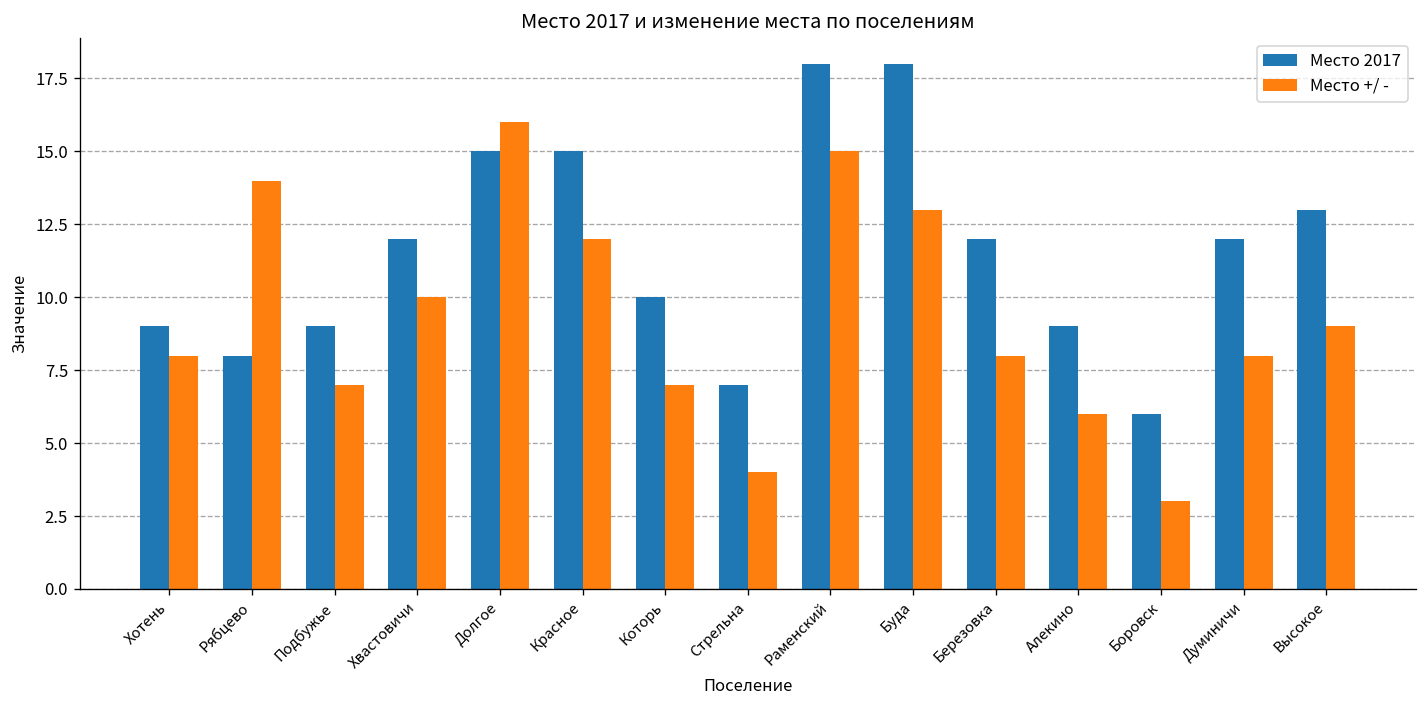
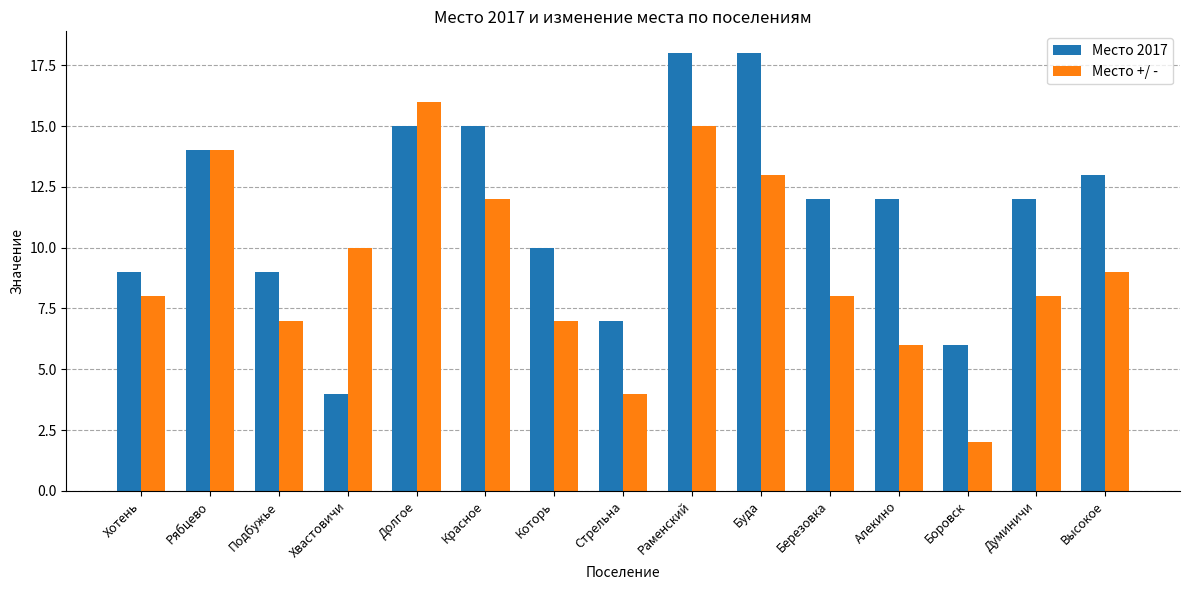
  {
    "Место 2017": {
      "Хотень": 9,
-     "Рябцево": 8,
+     "Рябцево": 14,
      "Подбужье": 9,
-     "Хвастовичи": 12,
+     "Хвастовичи": 4,
      "Долгое": 15,
      "Красное": 15,
      "Которь": 10,
      "Стрельна": 7,
      "Раменский": 18,
      "Буда": 18,
      "Березовка": 12,
-     "Алекино": 9,
+     "Алекино": 12,
      "Боровск": 6,
      "Думиничи": 12,
      "Высокое": 13
    },
    "Место +/ -": {
      "Хотень": 8,
      "Рябцево": 14,
      "Подбужье": 7,
      "Хвастовичи": 10,
      "Долгое": 16,
      "Красное": 12,
      "Которь": 7,
      "Стрельна": 4,
      "Раменский": 15,
      "Буда": 13,
      "Березовка": 8,
      "Алекино": 6,
-     "Боровск": 3,
+     "Боровск": 2,
      "Думиничи": 8,
      "Высокое": 9
    }
  }
